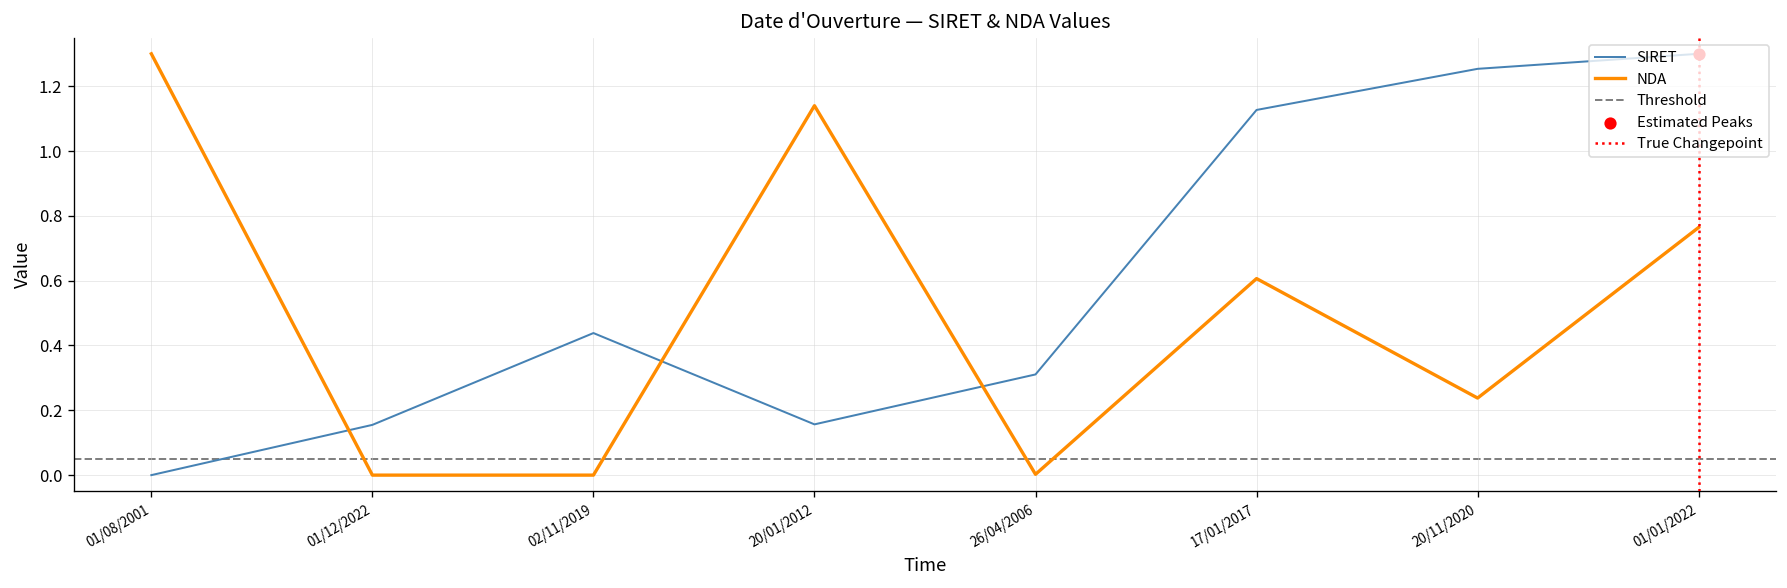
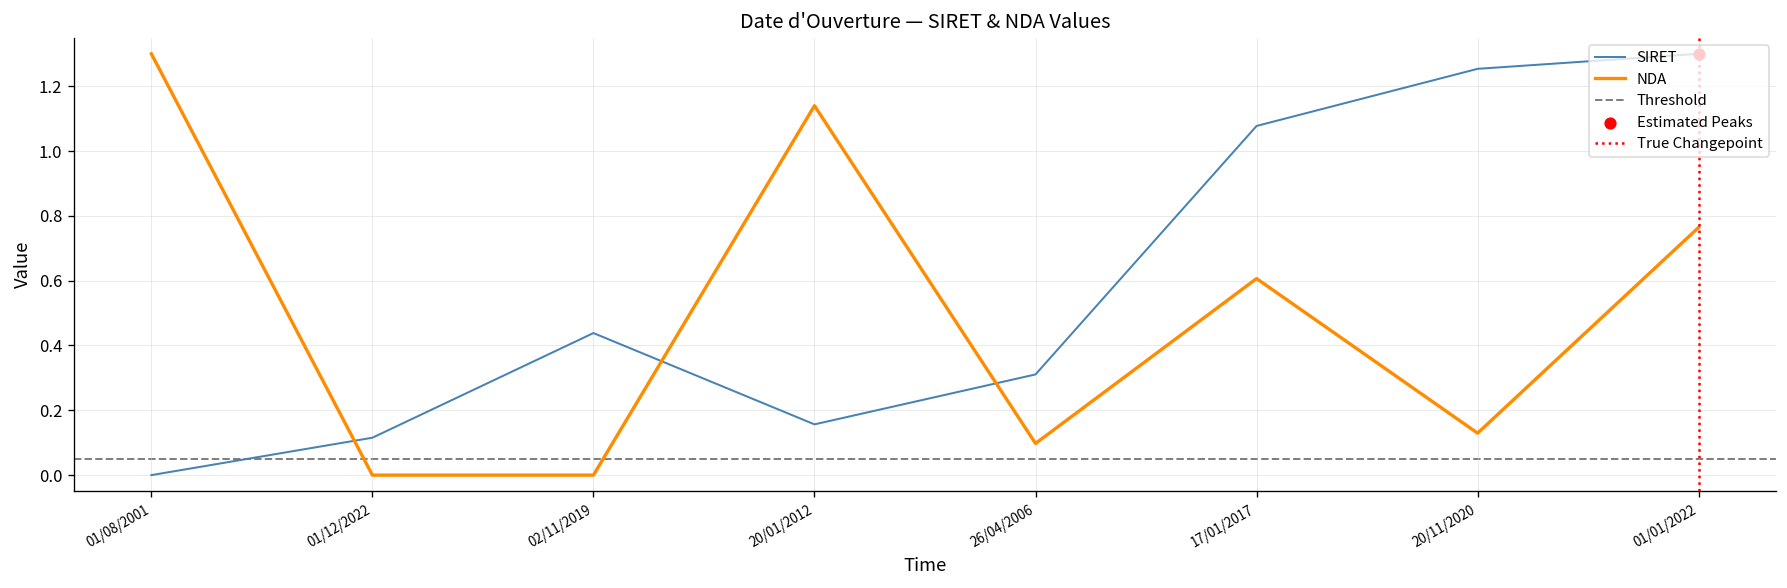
  {
    "SIRET": {
      "01/08/2001": 0.00,
-     "01/12/2022": 0.16,
+     "01/12/2022": 0.12,
      "02/11/2019": 0.44,
      "20/01/2012": 0.16,
      "26/04/2006": 0.31,
-     "17/01/2017": 1.13,
+     "17/01/2017": 1.08,
      "20/11/2020": 1.25
    },
    "NDA": {
      "01/08/2001": 1.30,
      "01/12/2022": 0.00,
      "02/11/2019": 0.00,
      "20/01/2012": 1.14,
-     "26/04/2006": 0.00,
+     "26/04/2006": 0.10,
      "17/01/2017": 0.61,
-     "20/11/2020": 0.24,
+     "20/11/2020": 0.13,
      "01/01/2022": 0.76
    }
  }
